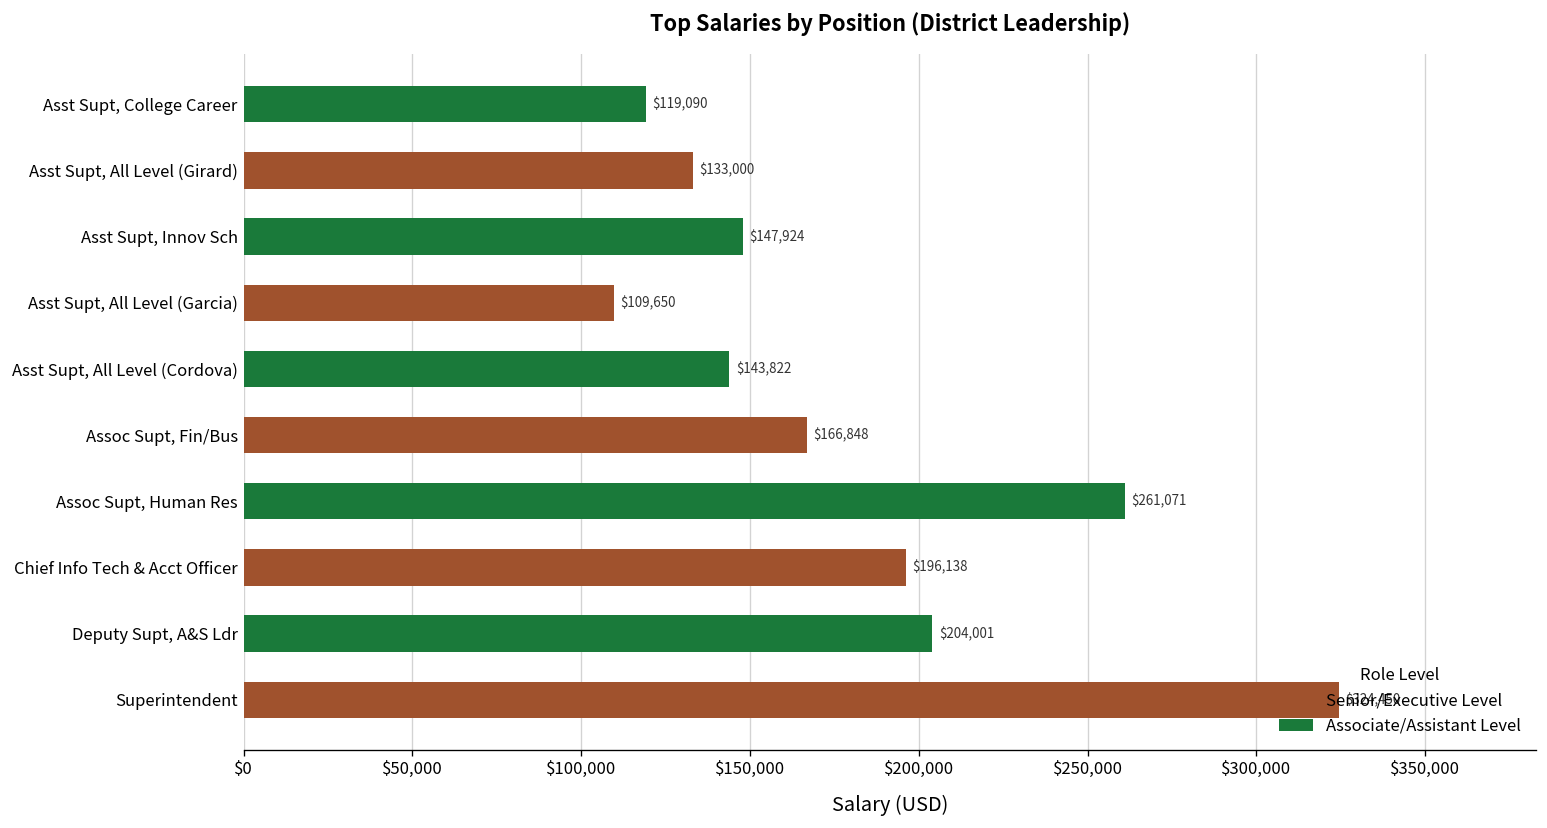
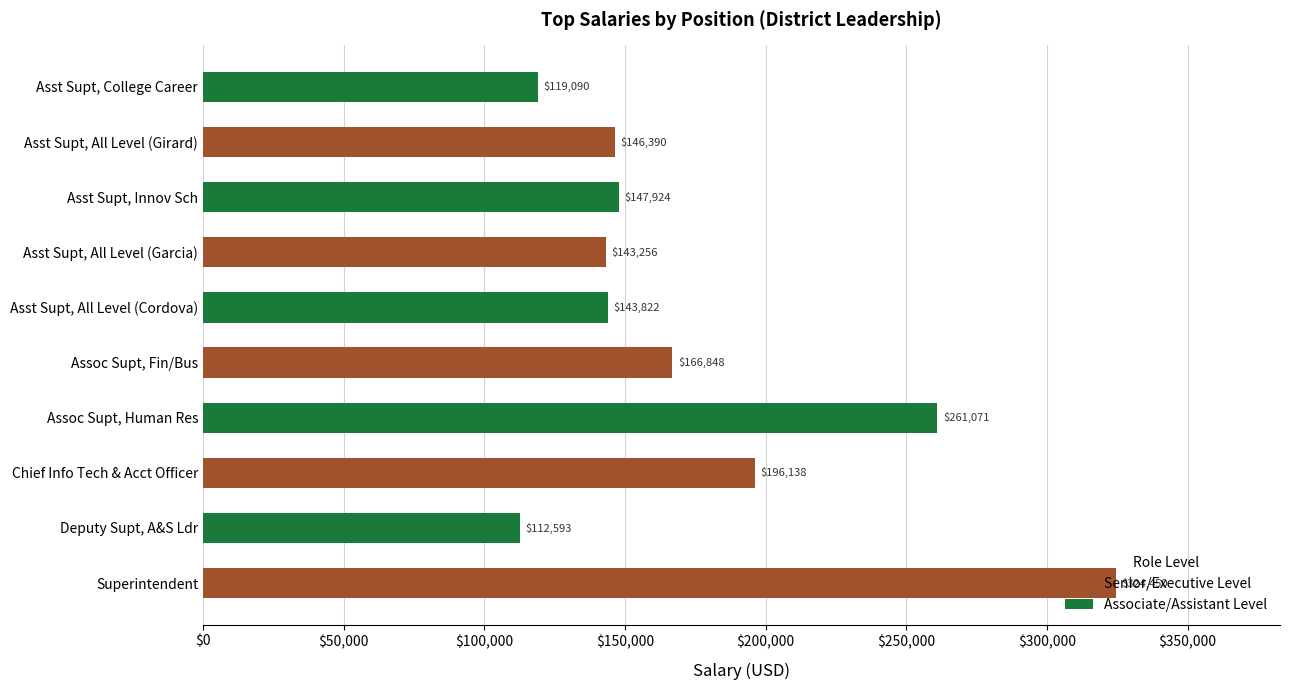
  {
    "Asst Supt, College Career": "$119,090",
-   "Asst Supt, All Level (Girard)": "$133,000",
+   "Asst Supt, All Level (Girard)": "$146,390",
    "Asst Supt, Innov Sch": "$147,924",
-   "Asst Supt, All Level (Garcia)": "$109,650",
+   "Asst Supt, All Level (Garcia)": "$143,256",
    "Asst Supt, All Level (Cordova)": "$143,822",
    "Assoc Supt, Fin/Bus": "$166,848",
    "Assoc Supt, Human Res": "$261,071",
    "Chief Info Tech & Acct Officer": "$196,138",
-   "Deputy Supt, A&S Ldr": "$204,001",
+   "Deputy Supt, A&S Ldr": "$112,593",
    "Superintendent": "$324,450"
  }
